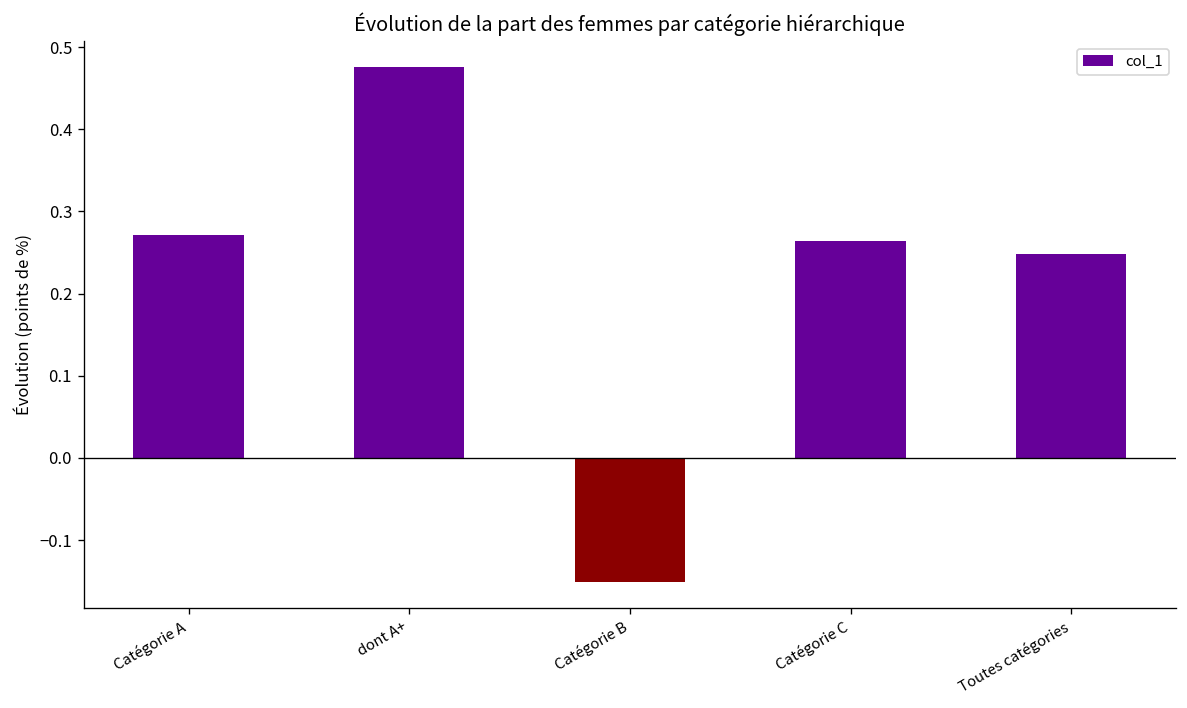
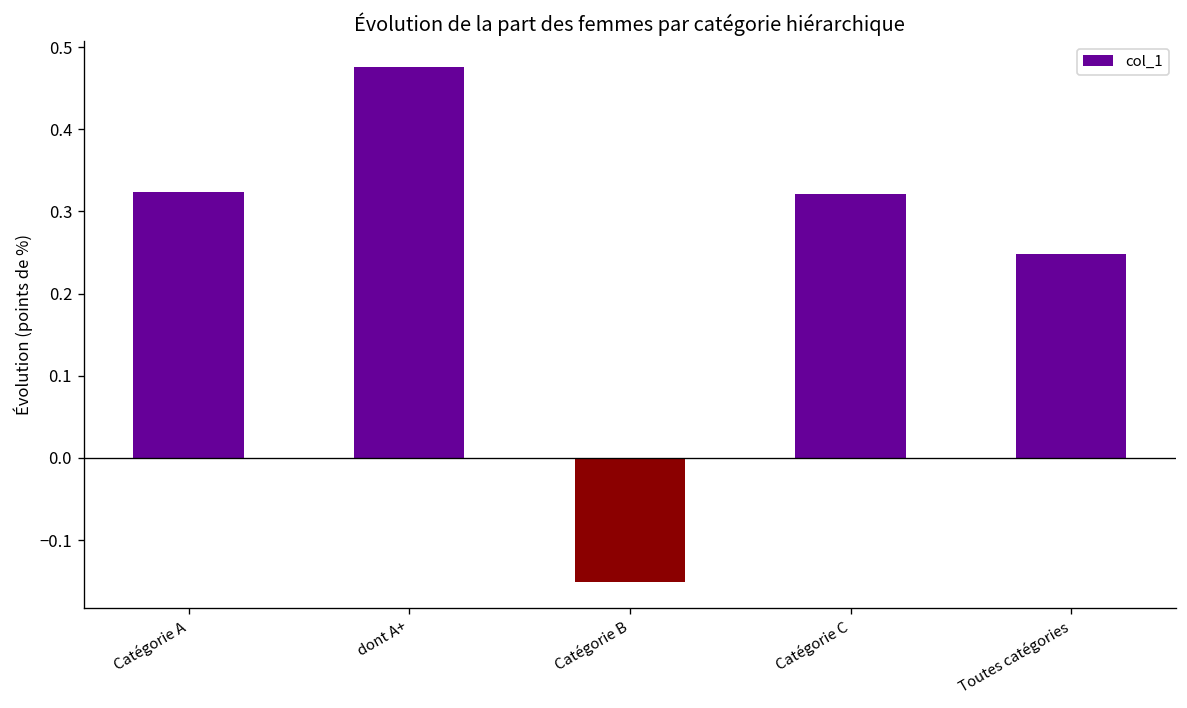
  {
-   "Catégorie A": 0.27,
+   "Catégorie A": 0.32,
    "dont A+": 0.48,
    "Catégorie B": -0.15,
-   "Catégorie C": 0.26,
+   "Catégorie C": 0.32,
    "Toutes catégories": 0.25
  }
